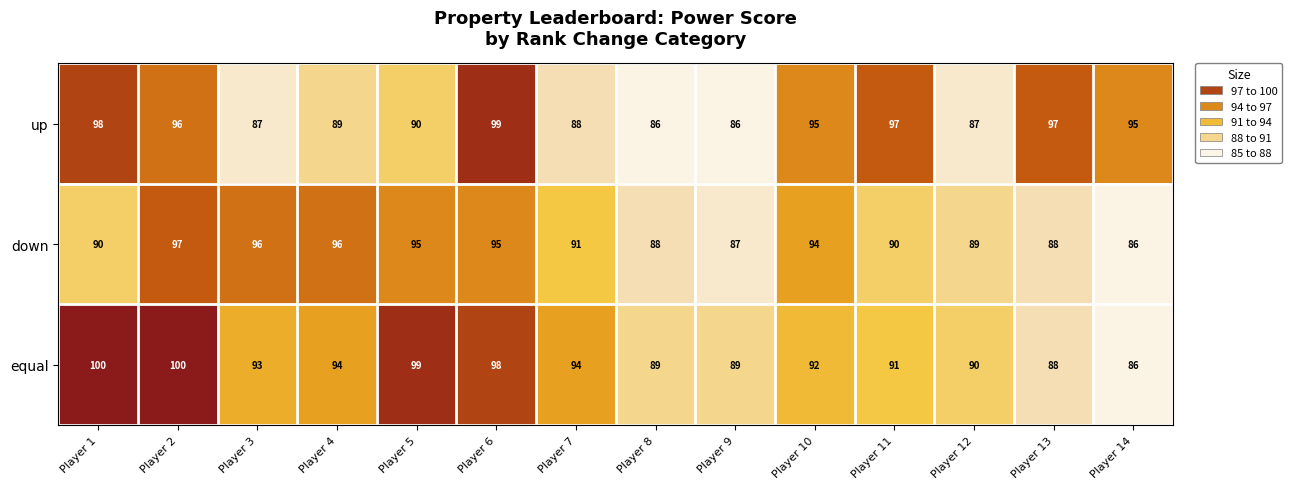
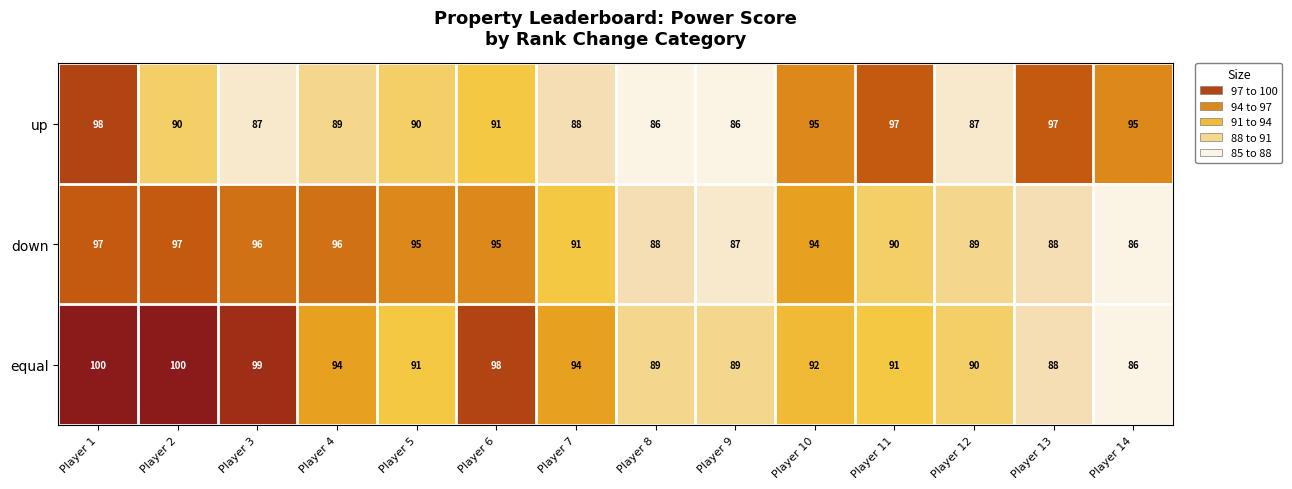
  {
    "up": {
      "Player 1": 98,
-     "Player 2": 96,
+     "Player 2": 90,
      "Player 3": 87,
      "Player 4": 89,
      "Player 5": 90,
-     "Player 6": 99,
+     "Player 6": 91,
      "Player 7": 88,
      "Player 8": 86,
      "Player 9": 86,
      "Player 10": 95,
      "Player 11": 97,
      "Player 12": 87,
      "Player 13": 97,
      "Player 14": 95
    },
    "down": {
-     "Player 1": 90,
+     "Player 1": 97,
      "Player 2": 97,
      "Player 3": 96,
      "Player 4": 96,
      "Player 5": 95,
      "Player 6": 95,
      "Player 7": 91,
      "Player 8": 88,
      "Player 9": 87,
      "Player 10": 94,
      "Player 11": 90,
      "Player 12": 89,
      "Player 13": 88,
      "Player 14": 86
    },
    "equal": {
      "Player 1": 100,
      "Player 2": 100,
-     "Player 3": 93,
+     "Player 3": 99,
      "Player 4": 94,
-     "Player 5": 99,
+     "Player 5": 91,
      "Player 6": 98,
      "Player 7": 94,
      "Player 8": 89,
      "Player 9": 89,
      "Player 10": 92,
      "Player 11": 91,
      "Player 12": 90,
      "Player 13": 88,
      "Player 14": 86
    }
  }
